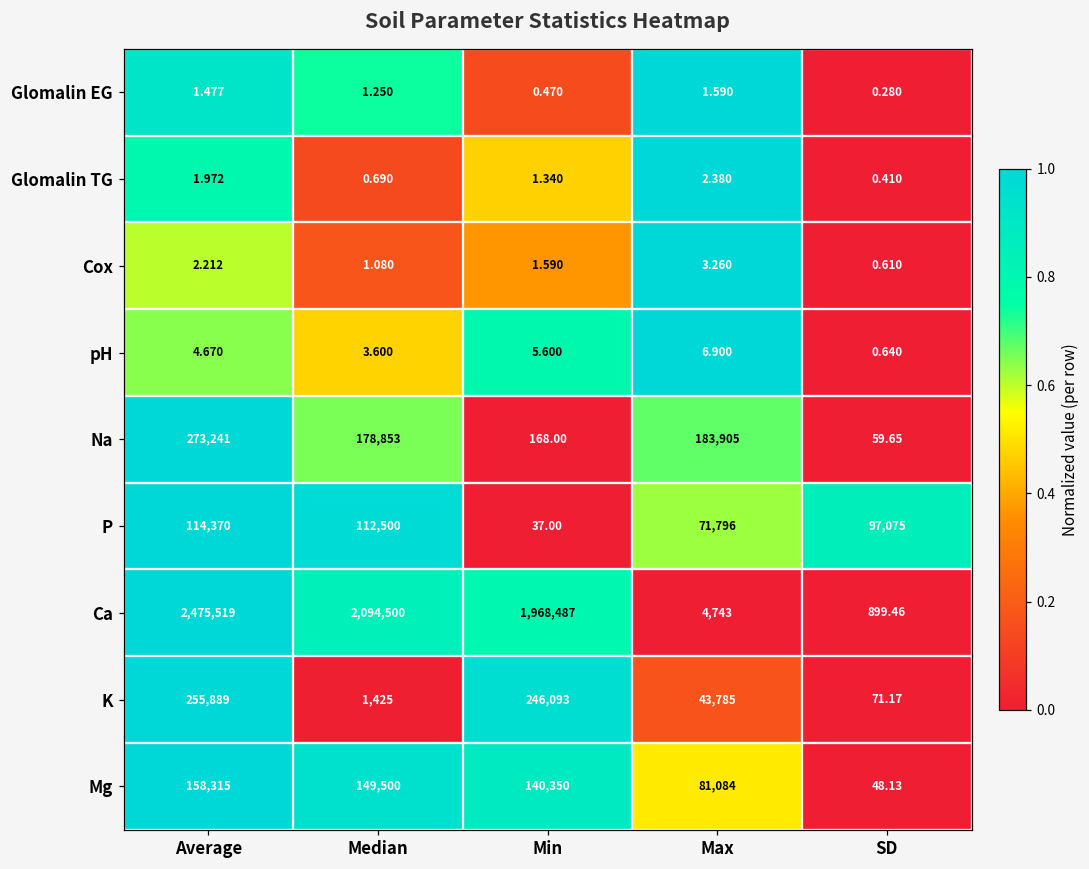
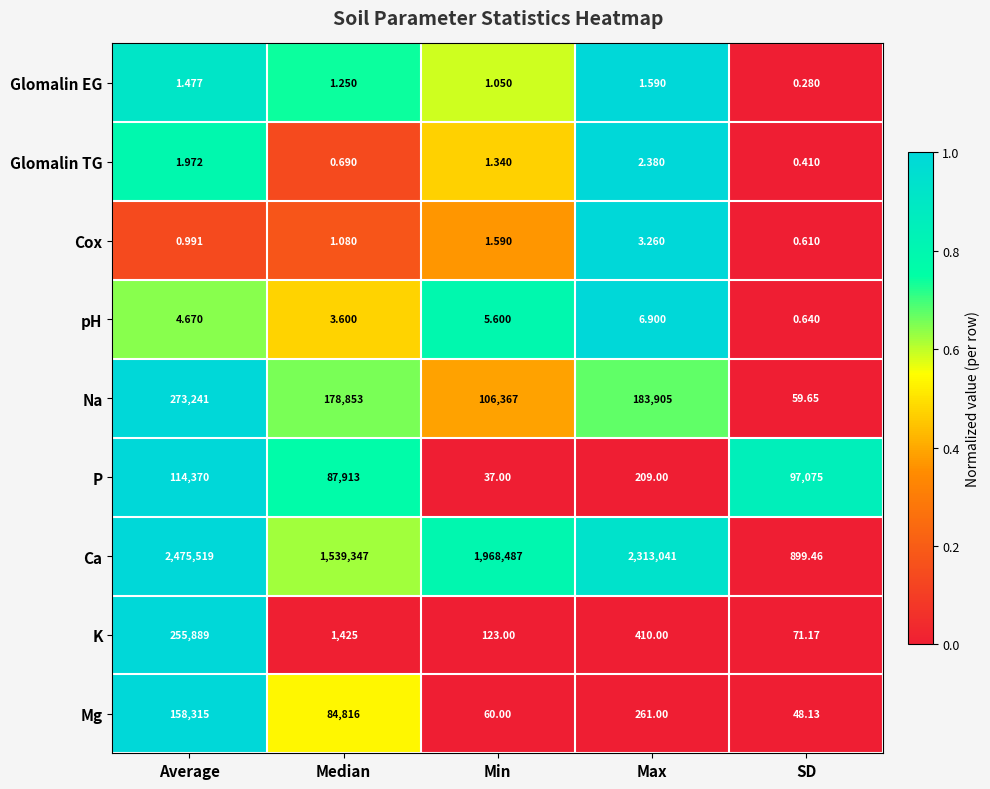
  {
    "Glomalin EG": {
      "Average": "1.477",
      "Median": "1.250",
-     "Min": "0.470",
+     "Min": "1.050",
      "Max": "1.590",
      "SD": "0.280"
    },
    "Glomalin TG": {
      "Average": "1.972",
      "Median": "0.690",
      "Min": "1.340",
      "Max": "2.380",
      "SD": "0.410"
    },
    "Cox": {
-     "Average": "2.212",
+     "Average": "0.991",
      "Median": "1.080",
      "Min": "1.590",
      "Max": "3.260",
      "SD": "0.610"
    },
    "pH": {
      "Average": "4.670",
      "Median": "3.600",
      "Min": "5.600",
      "Max": "6.900",
      "SD": "0.640"
    },
    "Na": {
      "Average": "273,241",
      "Median": "178,853",
-     "Min": "168.00",
+     "Min": "106,367",
      "Max": "183,905",
      "SD": "59.65"
    },
    "P": {
      "Average": "114,370",
-     "Median": "112,500",
+     "Median": "87,913",
      "Min": "37.00",
-     "Max": "71,796",
+     "Max": "209.00",
      "SD": "97,075"
    },
    "Ca": {
      "Average": "2,475,519",
-     "Median": "2,094,500",
+     "Median": "1,539,347",
      "Min": "1,968,487",
-     "Max": "4,743",
+     "Max": "2,313,041",
      "SD": "899.46"
    },
    "K": {
      "Average": "255,889",
      "Median": "1,425",
-     "Min": "246,093",
-     "Max": "43,785",
+     "Min": "123.00",
+     "Max": "410.00",
      "SD": "71.17"
    },
    "Mg": {
      "Average": "158,315",
-     "Median": "149,500",
-     "Min": "140,350",
-     "Max": "81,084",
+     "Median": "84,816",
+     "Min": "60.00",
+     "Max": "261.00",
      "SD": "48.13"
    }
  }
